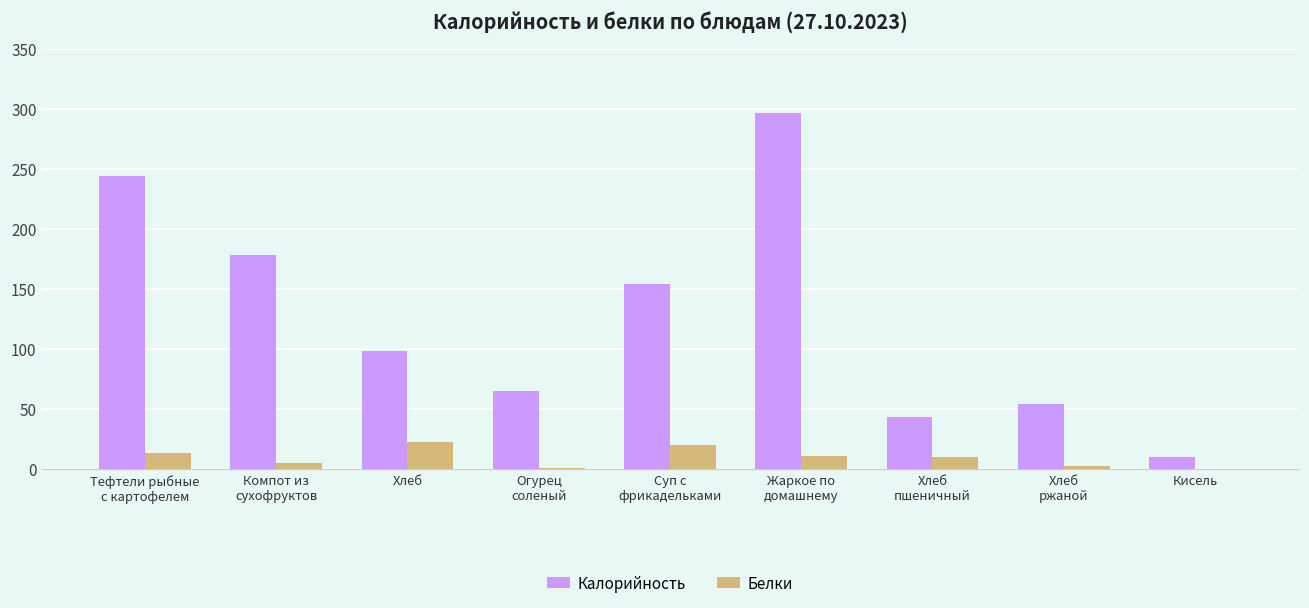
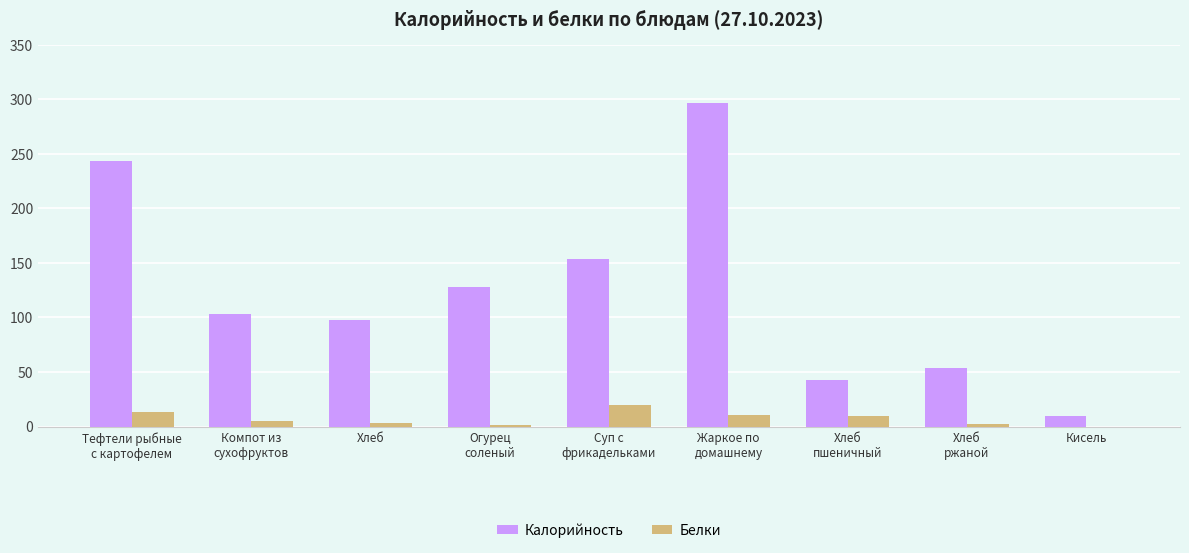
  {
    "Калорийность": {
      "Тефтели рыбные с картофелем": 244,
-     "Компот из сухофруктов": 178,
+     "Компот из сухофруктов": 103,
      "Хлеб": 98,
-     "Огурец соленый": 65,
+     "Огурец соленый": 128,
      "Суп с фрикадельками": 154,
      "Жаркое по домашнему": 297,
      "Хлеб пшеничный": 43,
      "Хлеб ржаной": 54,
      "Кисель": 10
    },
    "Белки": {
      "Тефтели рыбные с картофелем": 13,
      "Компот из сухофруктов": 5,
-     "Хлеб": 22,
+     "Хлеб": 3,
      "Суп с фрикадельками": 20,
      "Жаркое по домашнему": 11,
      "Хлеб пшеничный": 10,
      "Кисель": 0
    }
  }
